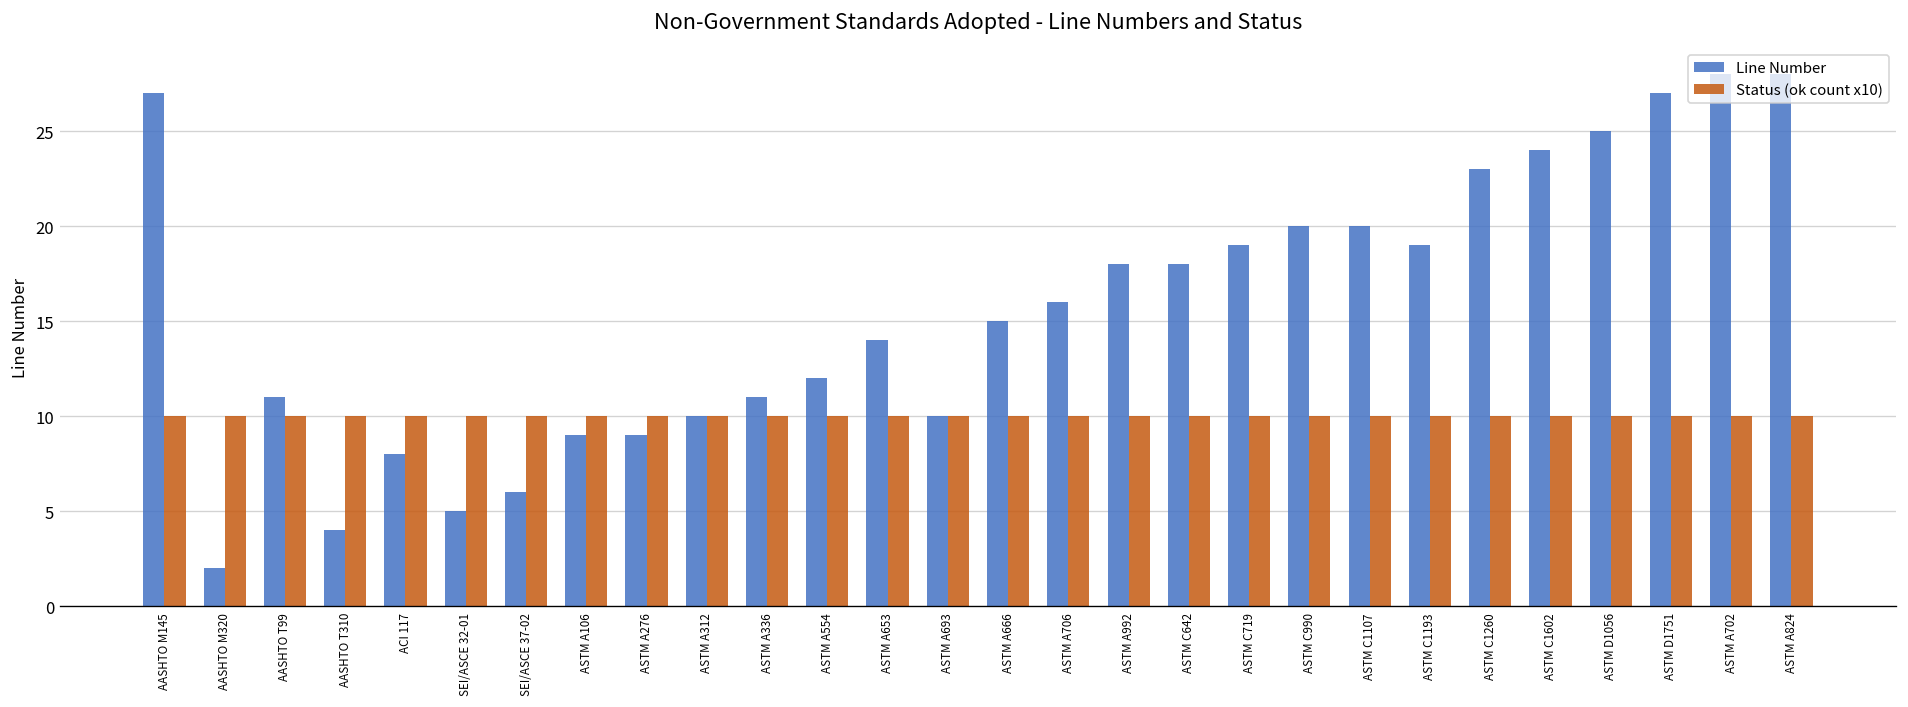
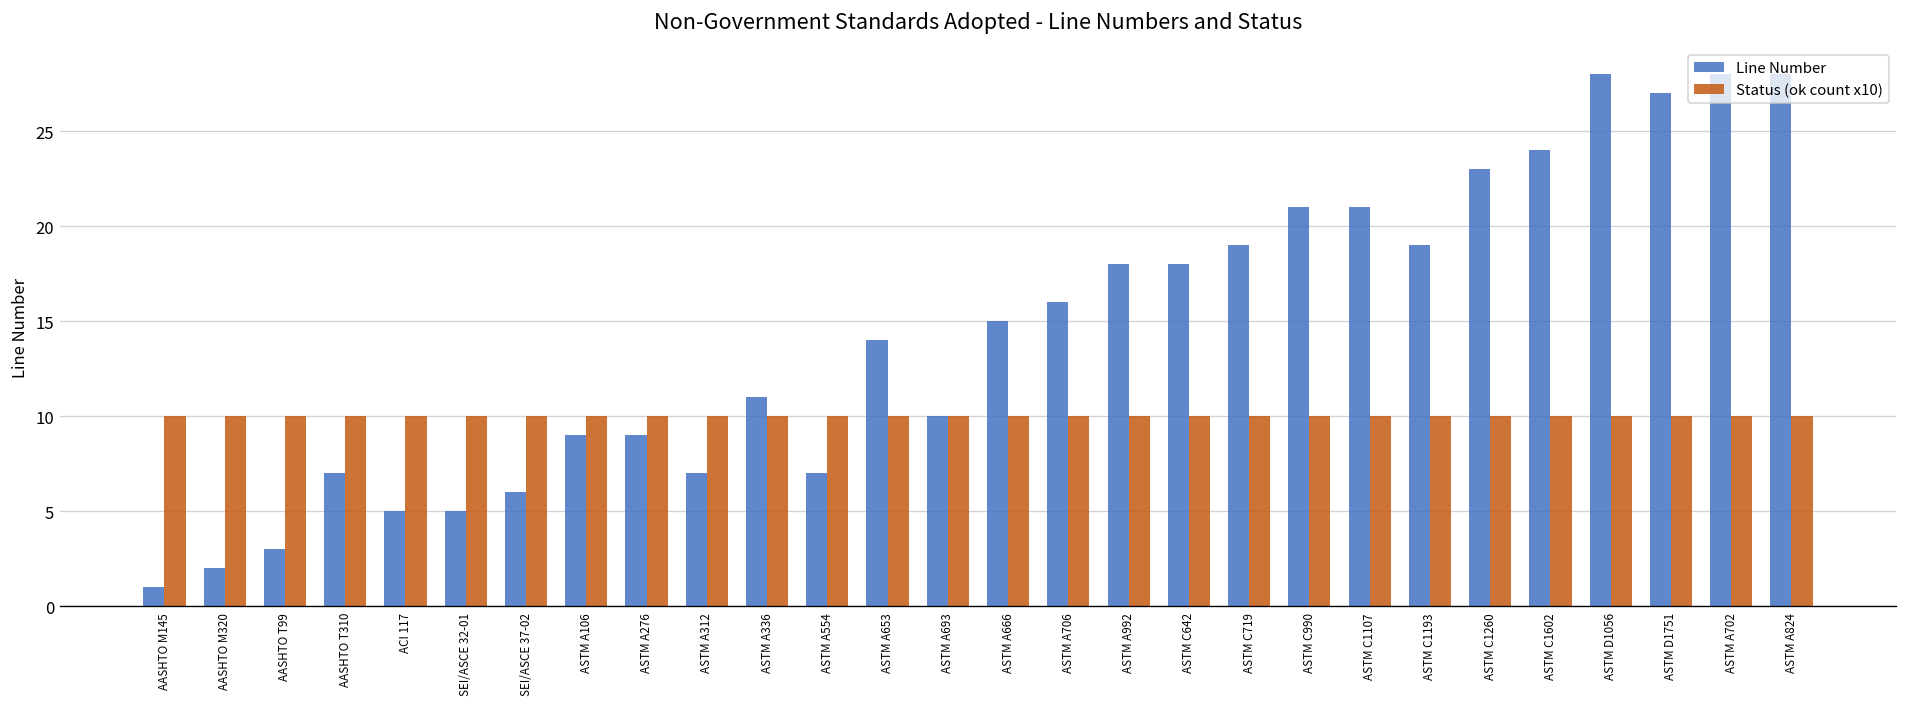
  {
    "Line Number": {
-     "AASHTO M145": 27,
+     "AASHTO M145": 1,
      "AASHTO M320": 2,
-     "AASHTO T99": 11,
-     "AASHTO T310": 4,
-     "ACI 117": 8,
+     "AASHTO T99": 3,
+     "AASHTO T310": 7,
+     "ACI 117": 5,
      "SEI/ASCE 32-01": 5,
      "SEI/ASCE 37-02": 6,
      "ASTM A106": 9,
      "ASTM A276": 9,
-     "ASTM A312": 10,
+     "ASTM A312": 7,
      "ASTM A336": 11,
-     "ASTM A554": 12,
+     "ASTM A554": 7,
      "ASTM A653": 14,
      "ASTM A693": 10,
      "ASTM A666": 15,
      "ASTM A706": 16,
      "ASTM A992": 18,
      "ASTM C642": 18,
      "ASTM C719": 19,
-     "ASTM C990": 20,
-     "ASTM C1107": 20,
+     "ASTM C990": 21,
+     "ASTM C1107": 21,
      "ASTM C1193": 19,
      "ASTM C1260": 23,
      "ASTM C1602": 24,
-     "ASTM D1056": 25,
+     "ASTM D1056": 28,
      "ASTM D1751": 27
    },
    "Status (ok count x10)": {
      "AASHTO M145": 10,
      "AASHTO M320": 10,
      "AASHTO T99": 10,
      "AASHTO T310": 10,
      "ACI 117": 10,
      "SEI/ASCE 32-01": 10,
      "SEI/ASCE 37-02": 10,
      "ASTM A106": 10,
      "ASTM A276": 10,
      "ASTM A312": 10,
      "ASTM A336": 10,
      "ASTM A554": 10,
      "ASTM A653": 10,
      "ASTM A693": 10,
      "ASTM A666": 10,
      "ASTM A706": 10,
      "ASTM A992": 10,
      "ASTM C642": 10,
      "ASTM C719": 10,
      "ASTM C990": 10,
      "ASTM C1107": 10,
      "ASTM C1193": 10,
      "ASTM C1260": 10,
      "ASTM C1602": 10,
      "ASTM D1056": 10,
      "ASTM D1751": 10,
      "ASTM A702": 10,
      "ASTM A824": 10
    }
  }
